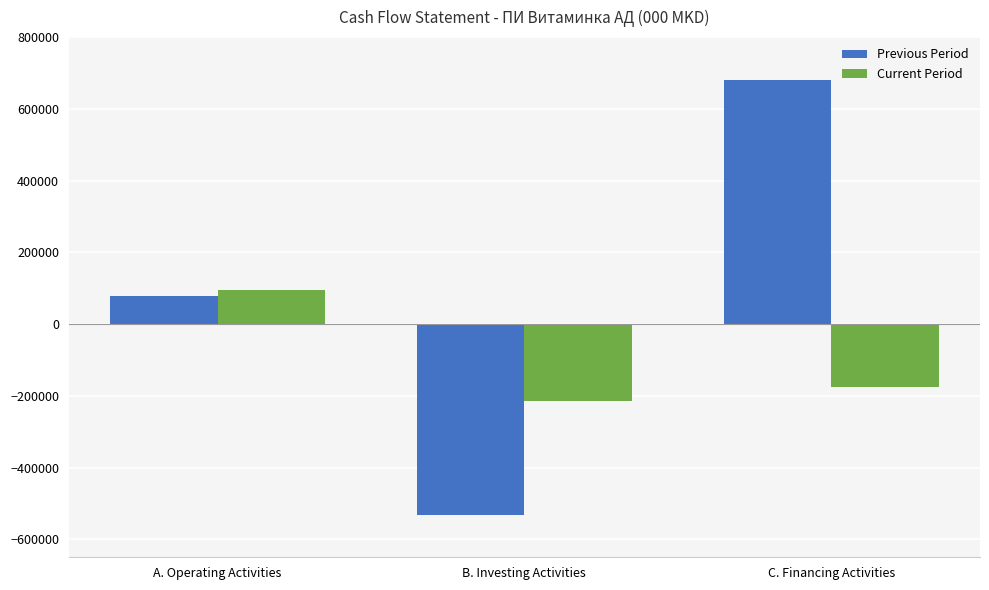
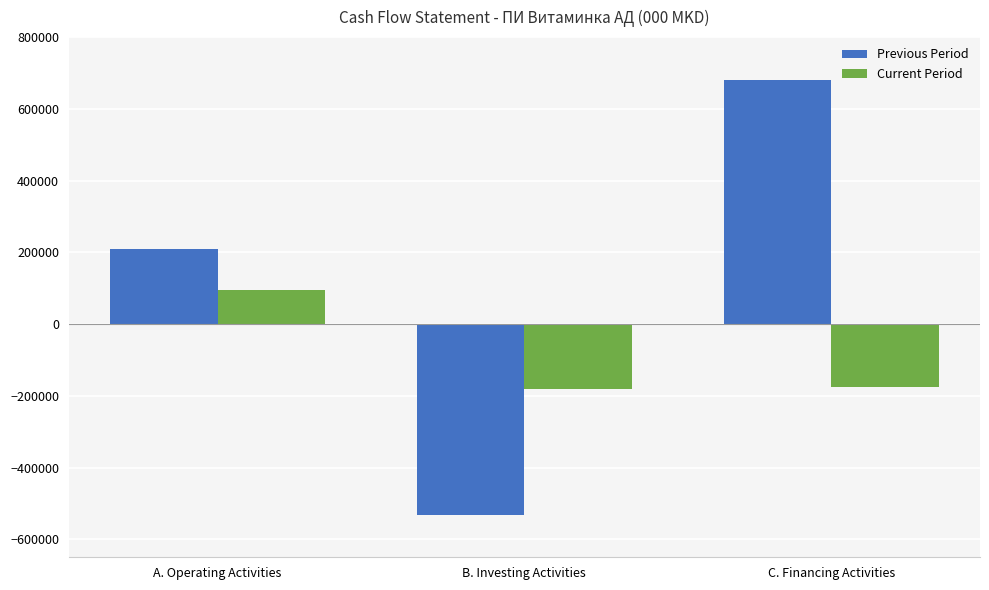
  {
    "Previous Period": {
-     "A. Operating Activities": 80000,
+     "A. Operating Activities": 210000,
      "B. Investing Activities": -530000,
      "C. Financing Activities": 680000
    },
    "Current Period": {
      "A. Operating Activities": 90000,
-     "B. Investing Activities": -220000,
+     "B. Investing Activities": -180000,
      "C. Financing Activities": -170000
    }
  }
